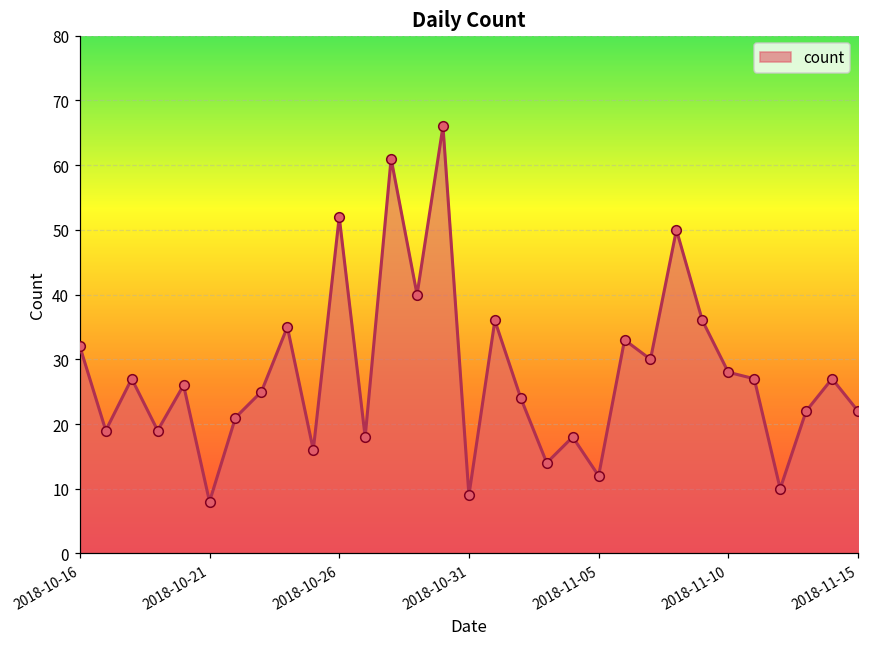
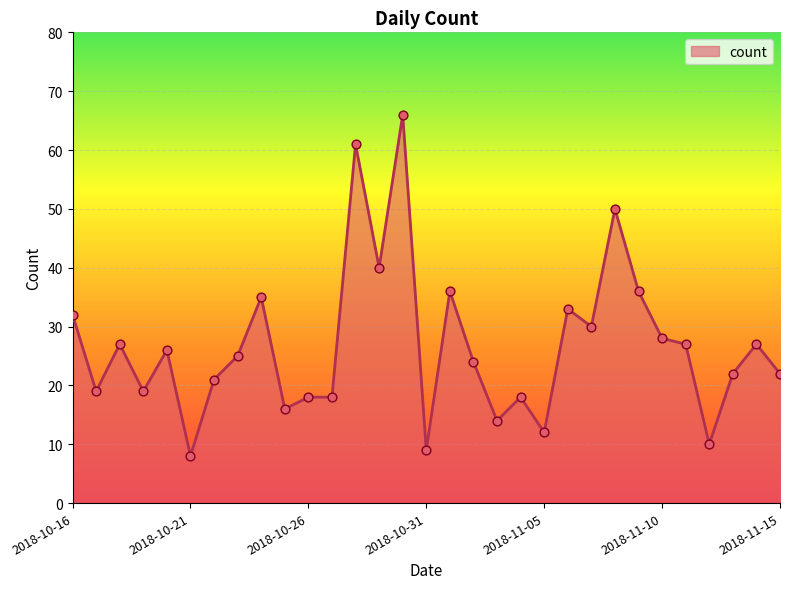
  {
    "2018-10-16": 32,
    "2018-10-21": 8,
-   "2018-10-26": 52,
+   "2018-10-26": 18,
    "2018-10-31": 9,
    "2018-11-05": 12,
    "2018-11-10": 28,
    "2018-11-15": 22
  }
